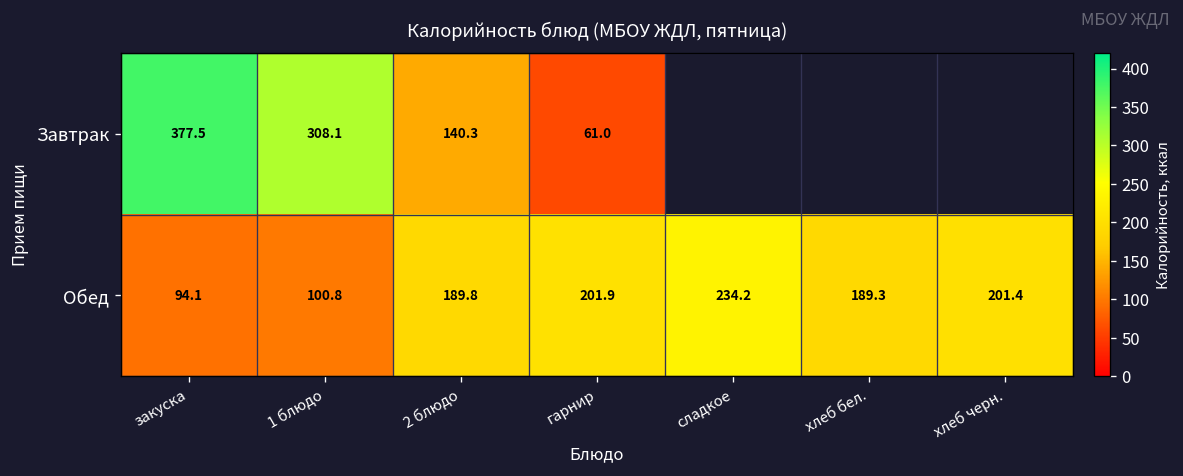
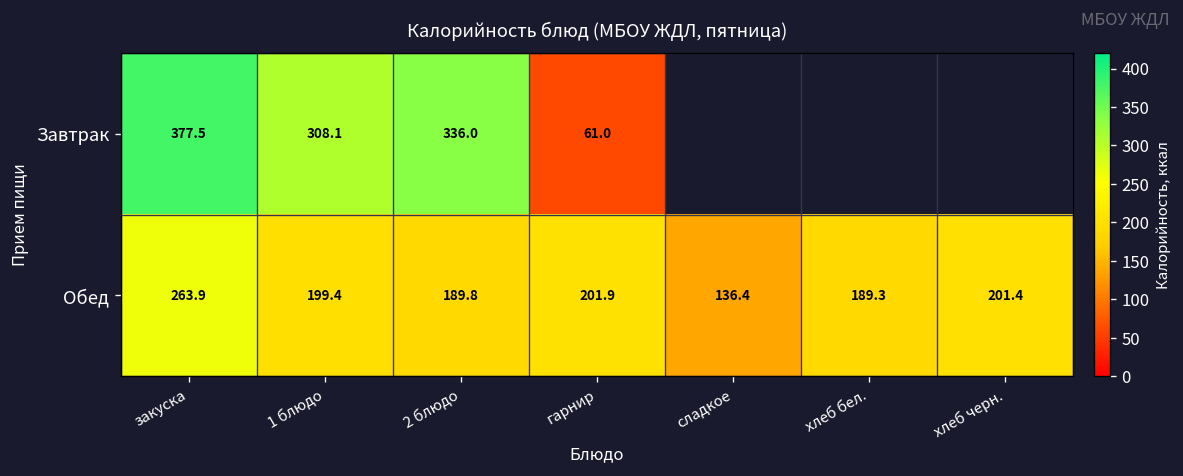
  {
    "Завтрак": {
      "закуска": 377.5,
      "1 блюдо": 308.1,
-     "2 блюдо": 140.3,
+     "2 блюдо": 336.0,
      "гарнир": 61.0
    },
    "Обед": {
-     "закуска": 94.1,
-     "1 блюдо": 100.8,
+     "закуска": 263.9,
+     "1 блюдо": 199.4,
      "2 блюдо": 189.8,
      "гарнир": 201.9,
-     "сладкое": 234.2,
+     "сладкое": 136.4,
      "хлеб бел.": 189.3,
      "хлеб черн.": 201.4
    }
  }
